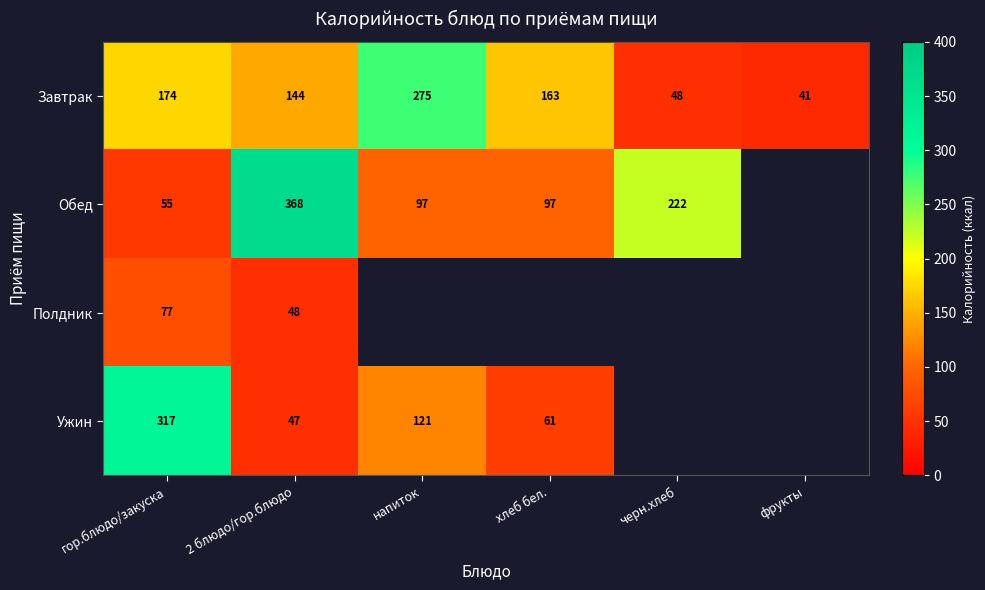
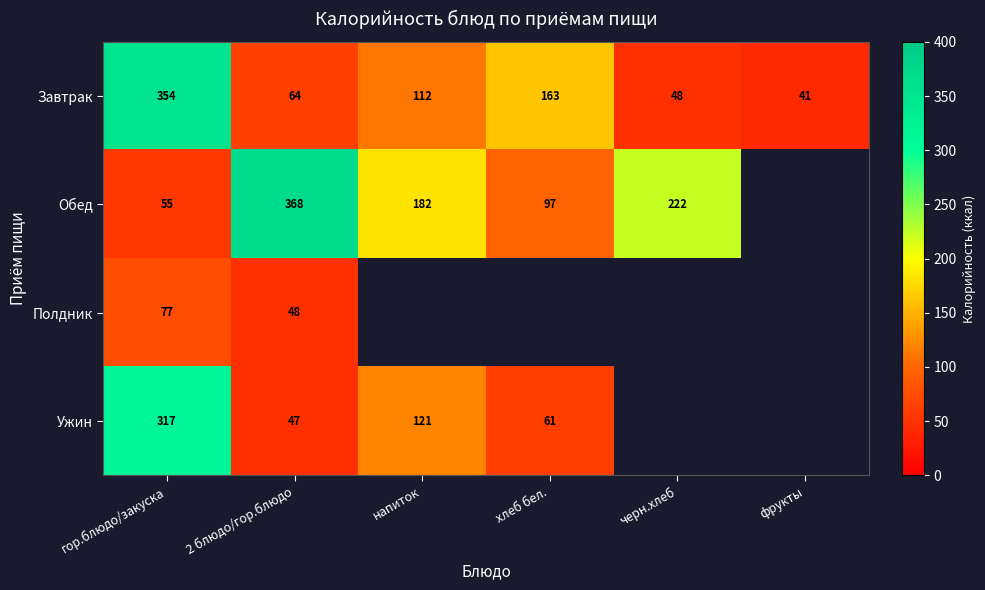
  {
    "Завтрак": {
-     "гор.блюдо/закуска": 174,
-     "2 блюдо/гор.блюдо": 144,
-     "напиток": 275,
+     "гор.блюдо/закуска": 354,
+     "2 блюдо/гор.блюдо": 64,
+     "напиток": 112,
      "хлеб бел.": 163,
      "черн.хлеб": 48,
      "фрукты": 41
    },
    "Обед": {
      "гор.блюдо/закуска": 55,
      "2 блюдо/гор.блюдо": 368,
-     "напиток": 97,
+     "напиток": 182,
      "хлеб бел.": 97,
      "черн.хлеб": 222
    },
    "Полдник": {
      "гор.блюдо/закуска": 77,
      "2 блюдо/гор.блюдо": 48
    },
    "Ужин": {
      "гор.блюдо/закуска": 317,
      "2 блюдо/гор.блюдо": 47,
      "напиток": 121,
      "хлеб бел.": 61
    }
  }
